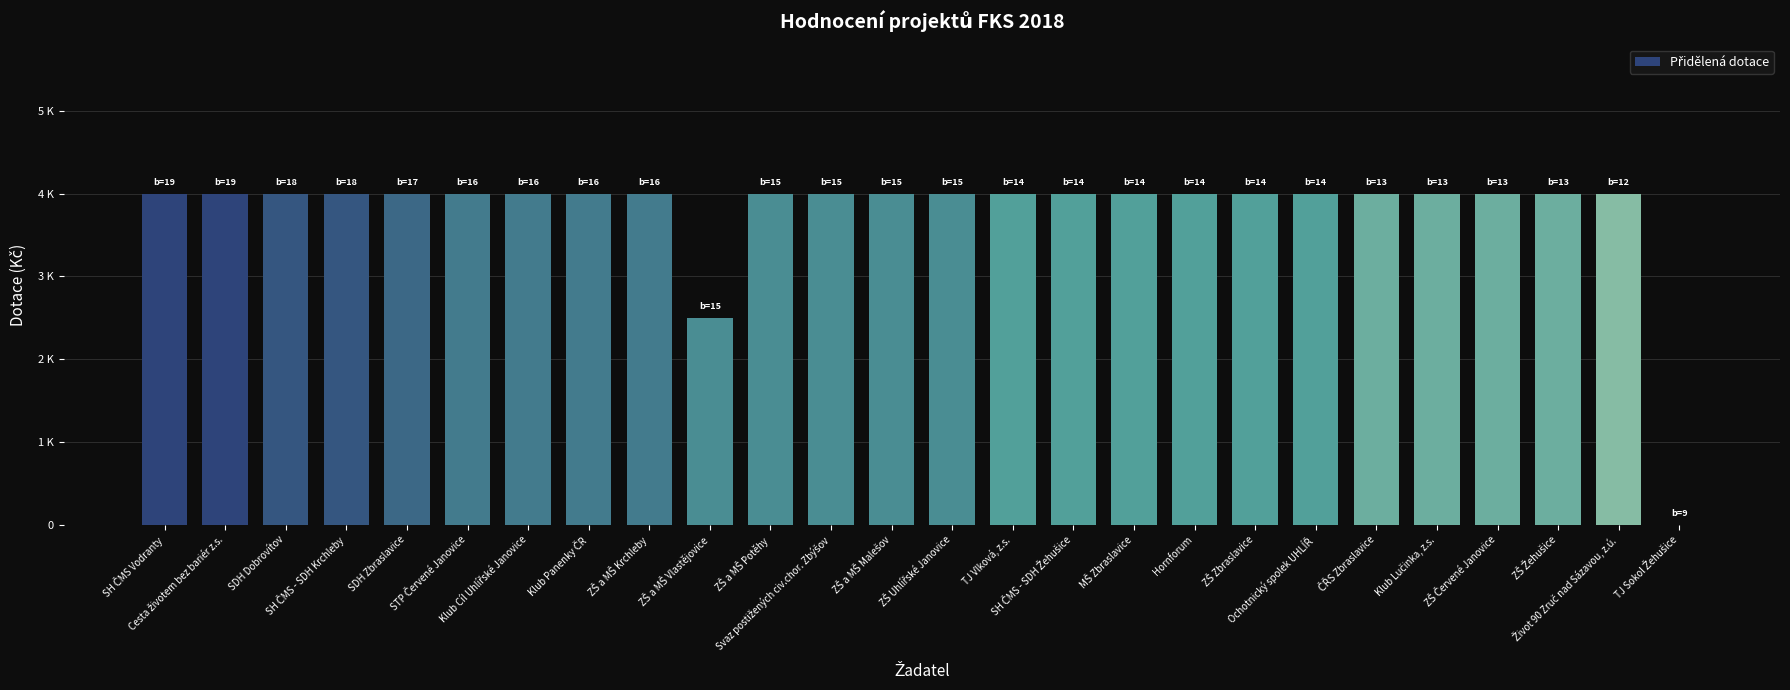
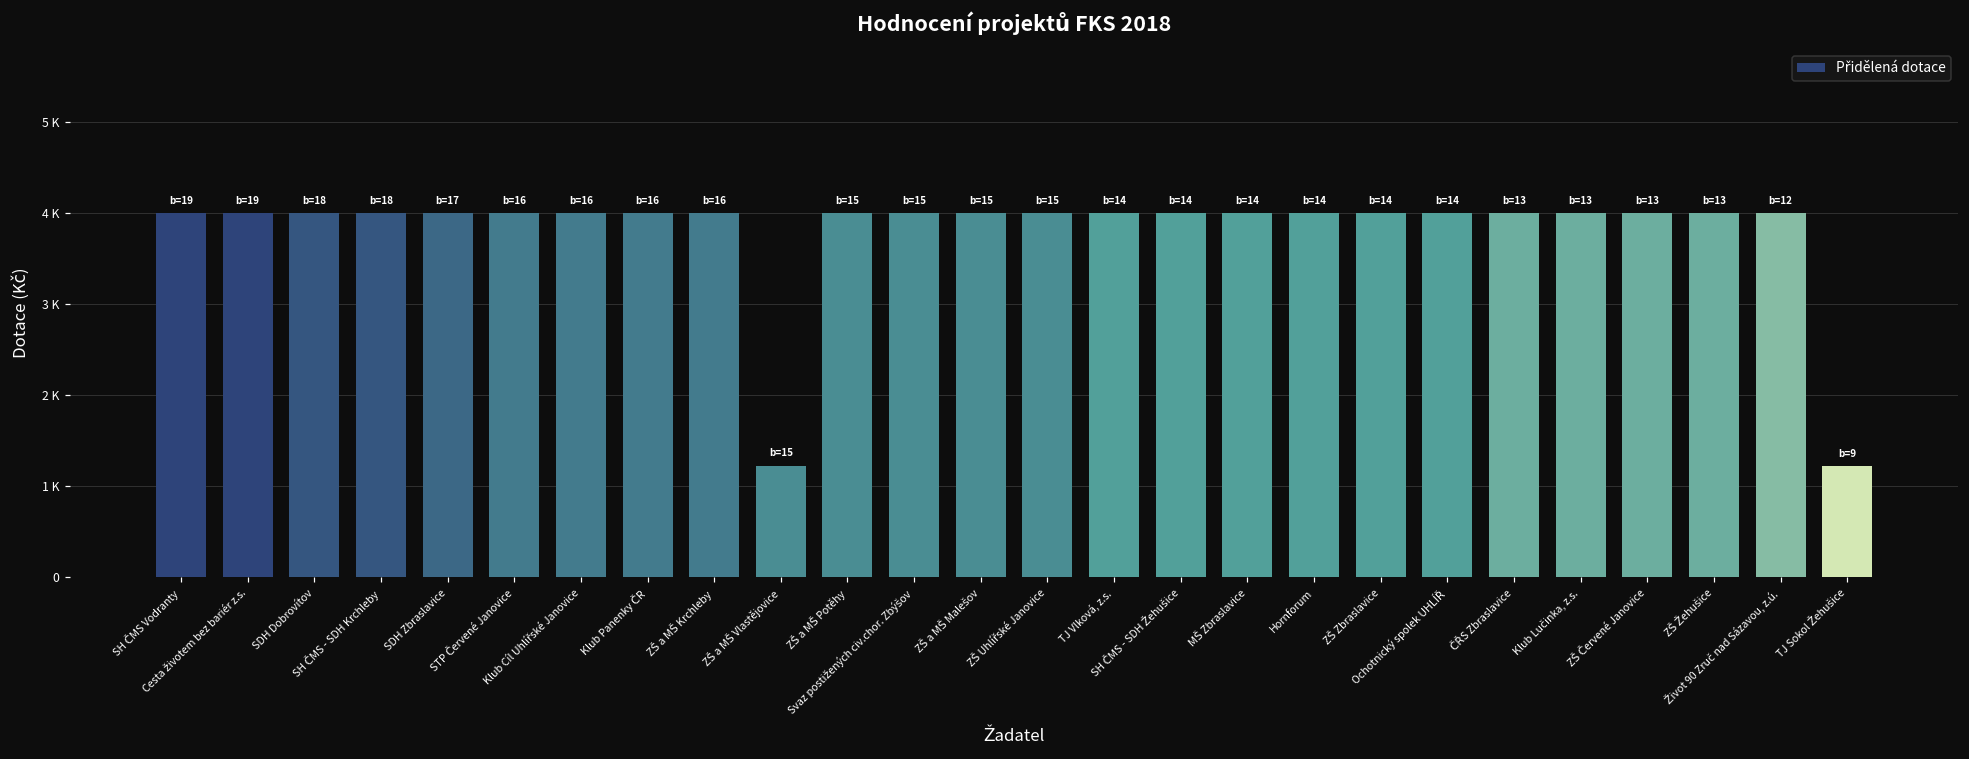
  {
-   "ZŠ a MŠ Vlastějovice": 2500,
-   "TJ Sokol Žehušice": 0
+   "ZŠ a MŠ Vlastějovice": 1200,
+   "TJ Sokol Žehušice": 1200
  }
